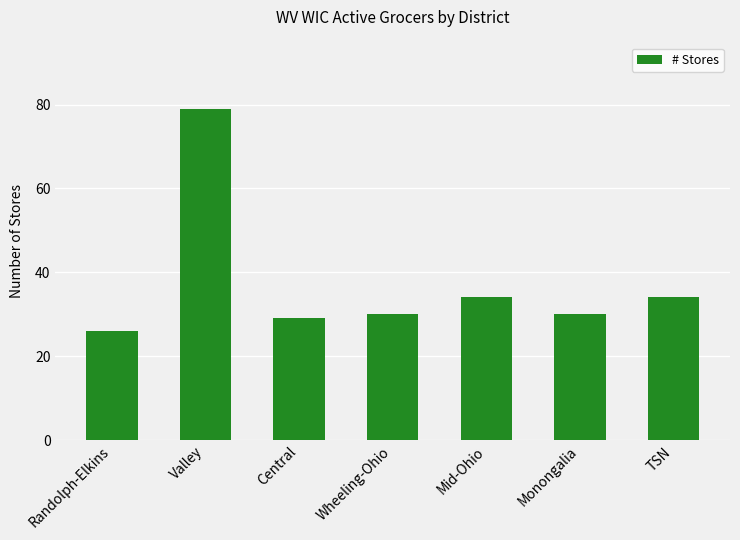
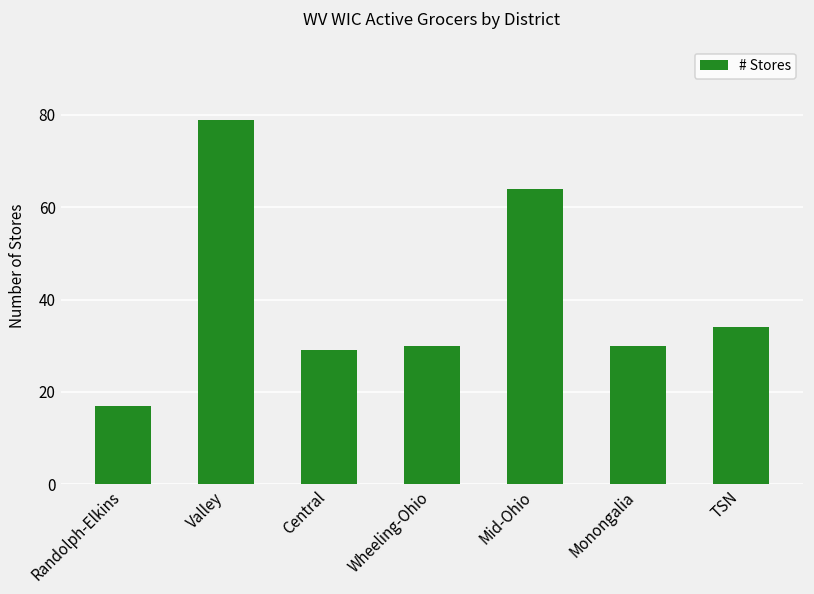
  {
-   "Randolph-Elkins": 26,
+   "Randolph-Elkins": 17,
    "Valley": 79,
    "Central": 29,
    "Wheeling-Ohio": 30,
-   "Mid-Ohio": 34,
+   "Mid-Ohio": 64,
    "Monongalia": 30,
    "TSN": 34
  }
